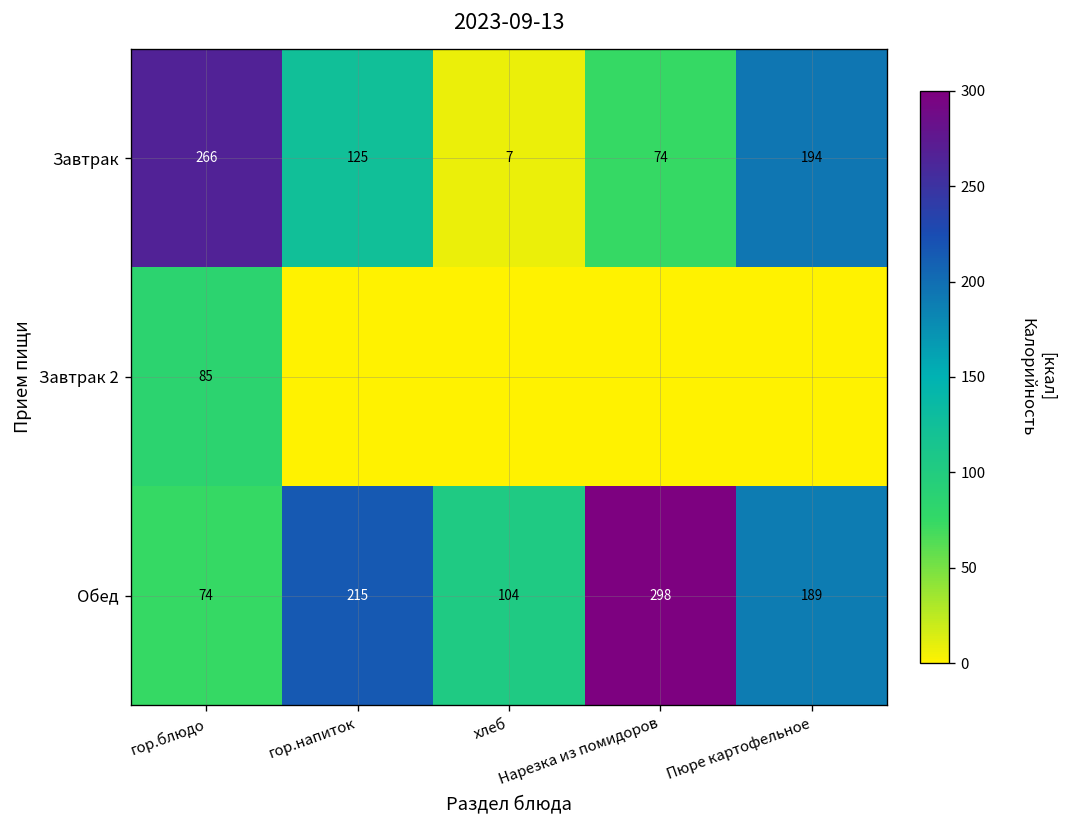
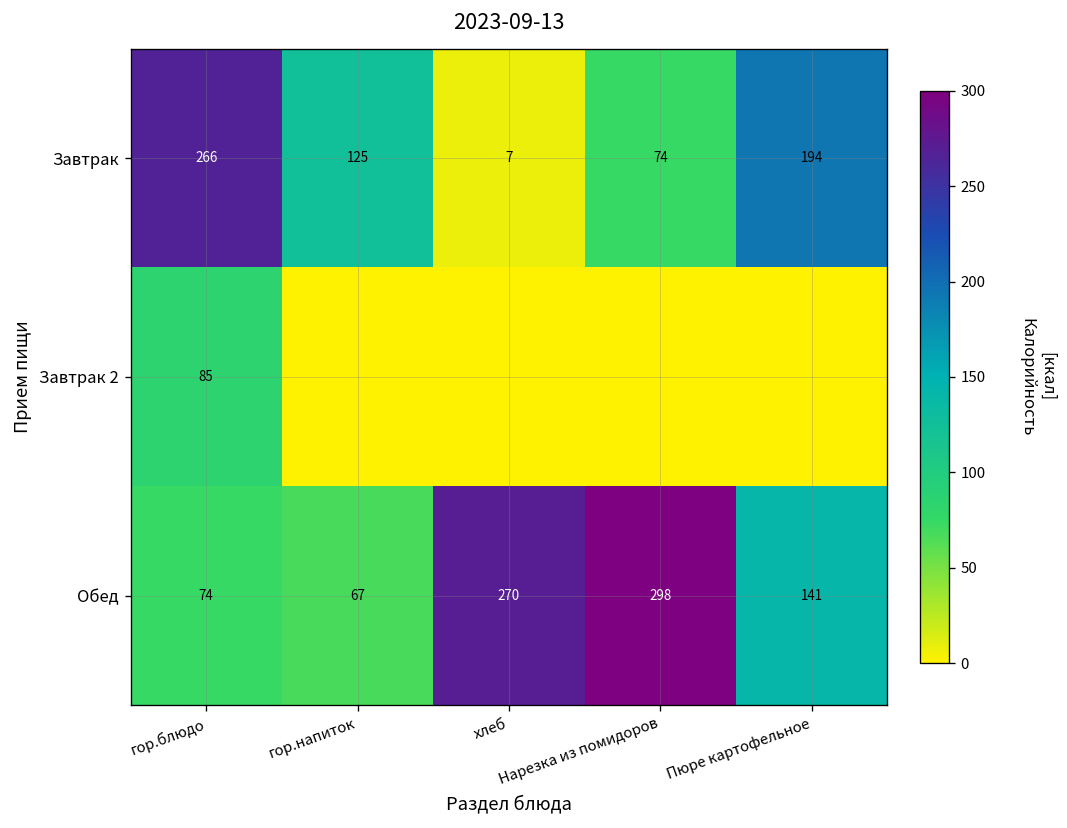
  {
    "Завтрак": {
      "гор.блюдо": 266,
      "гор.напиток": 125,
      "хлеб": 7,
      "Нарезка из помидоров": 74,
      "Пюре картофельное": 194
    },
    "Завтрак 2": {
      "гор.блюдо": 85
    },
    "Обед": {
      "гор.блюдо": 74,
-     "гор.напиток": 215,
-     "хлеб": 104,
+     "гор.напиток": 67,
+     "хлеб": 270,
      "Нарезка из помидоров": 298,
-     "Пюре картофельное": 189
+     "Пюре картофельное": 141
    }
  }
